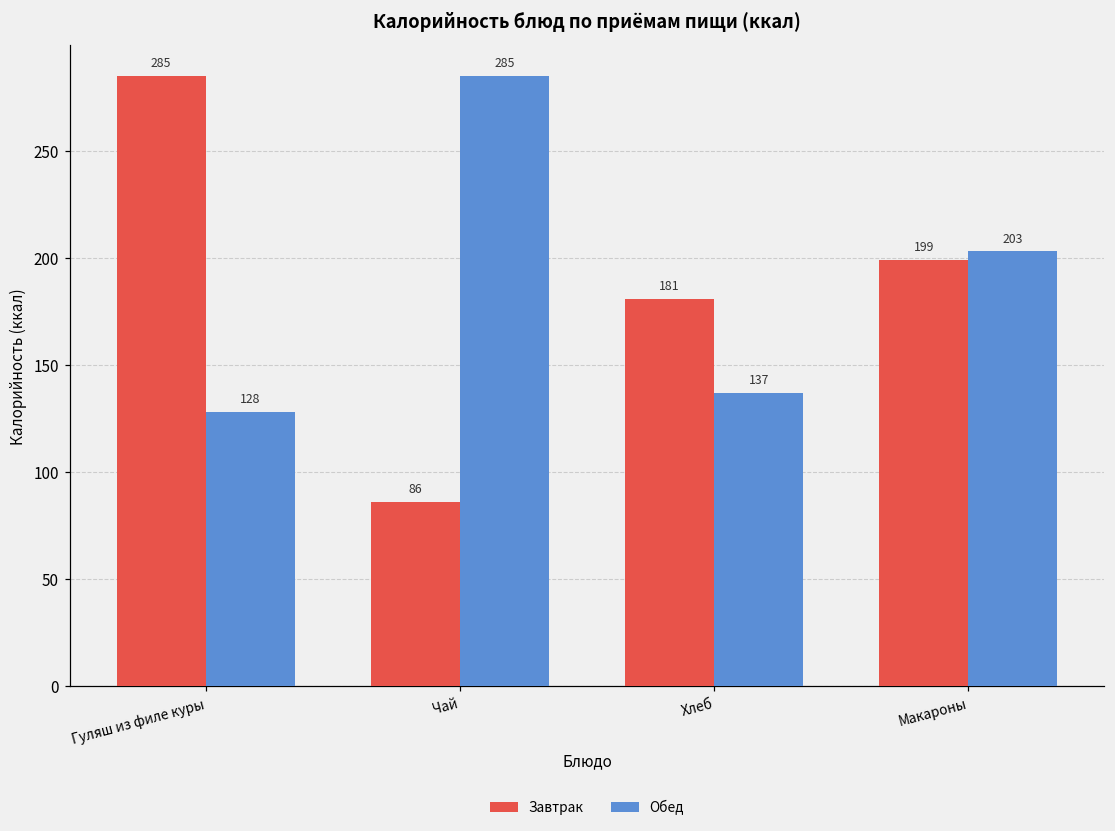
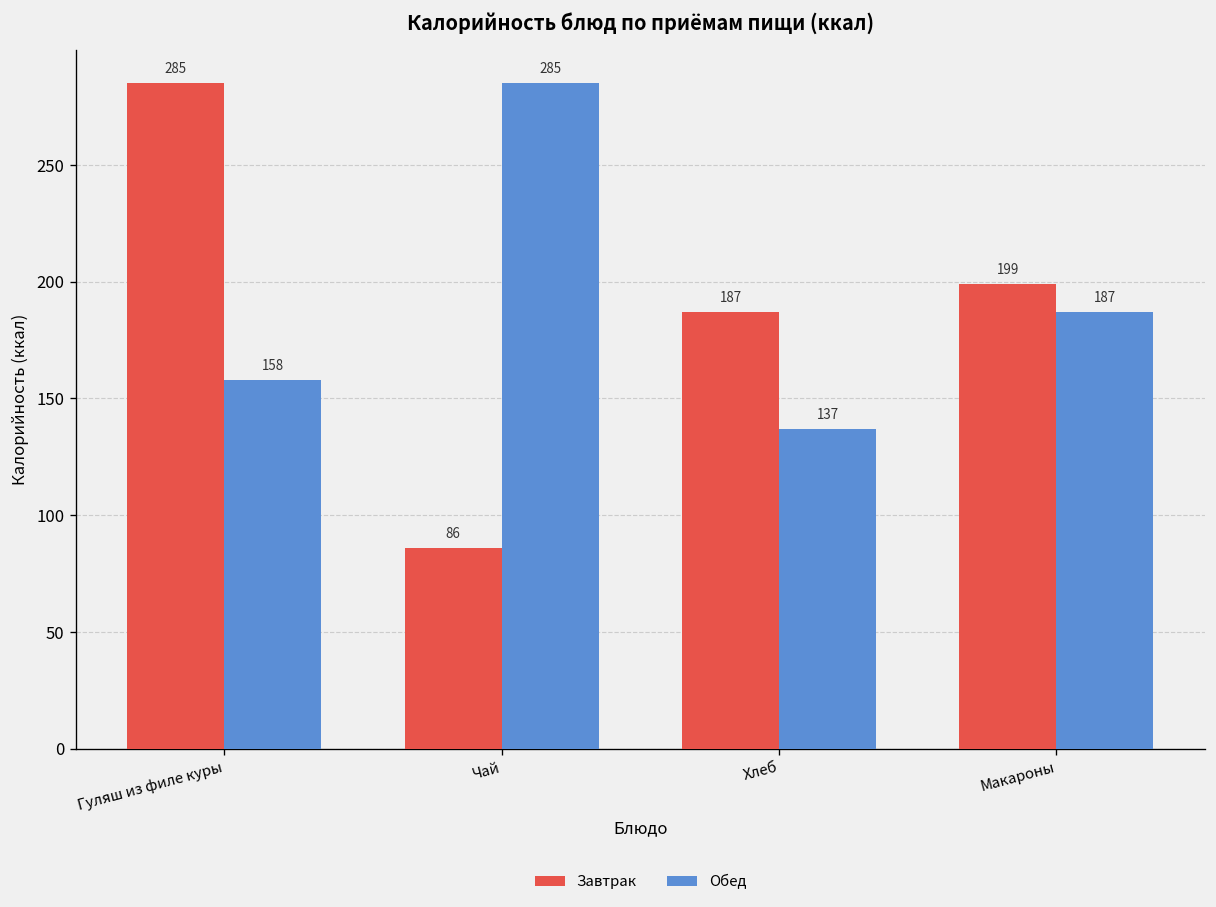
  {
    "Завтрак": {
      "Гуляш из филе куры": 285,
      "Чай": 86,
-     "Хлеб": 181,
+     "Хлеб": 187,
      "Макароны": 199
    },
    "Обед": {
-     "Гуляш из филе куры": 128,
+     "Гуляш из филе куры": 158,
      "Чай": 285,
      "Хлеб": 137,
-     "Макароны": 203
+     "Макароны": 187
    }
  }
